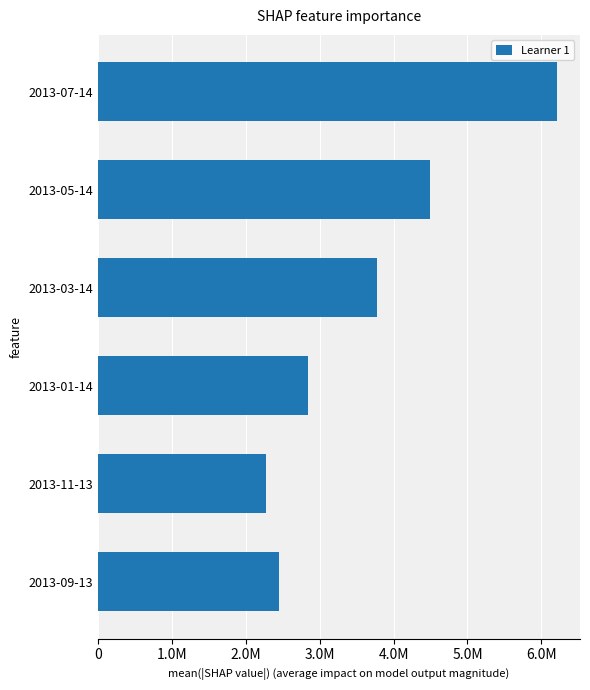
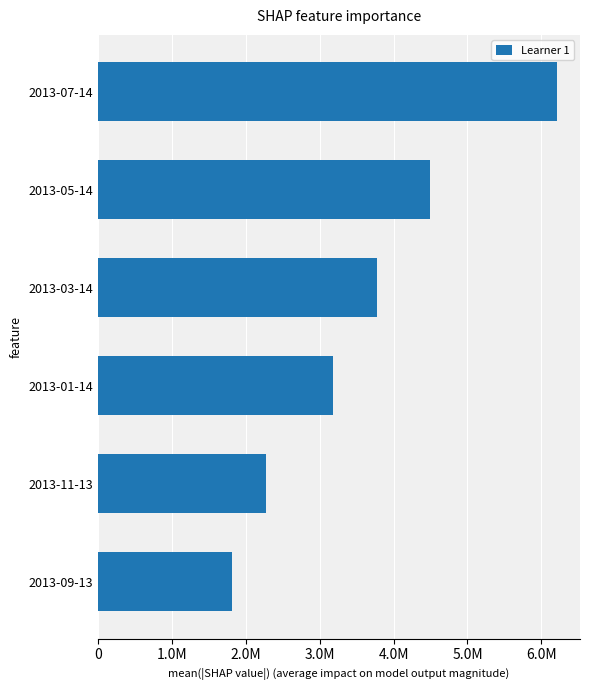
  {
    "2013-07-14": 6200000,
    "2013-05-14": 4500000,
    "2013-03-14": 3800000,
-   "2013-01-14": 2800000,
+   "2013-01-14": 3200000,
    "2013-11-13": 2300000,
-   "2013-09-13": 2400000
+   "2013-09-13": 1800000
  }
